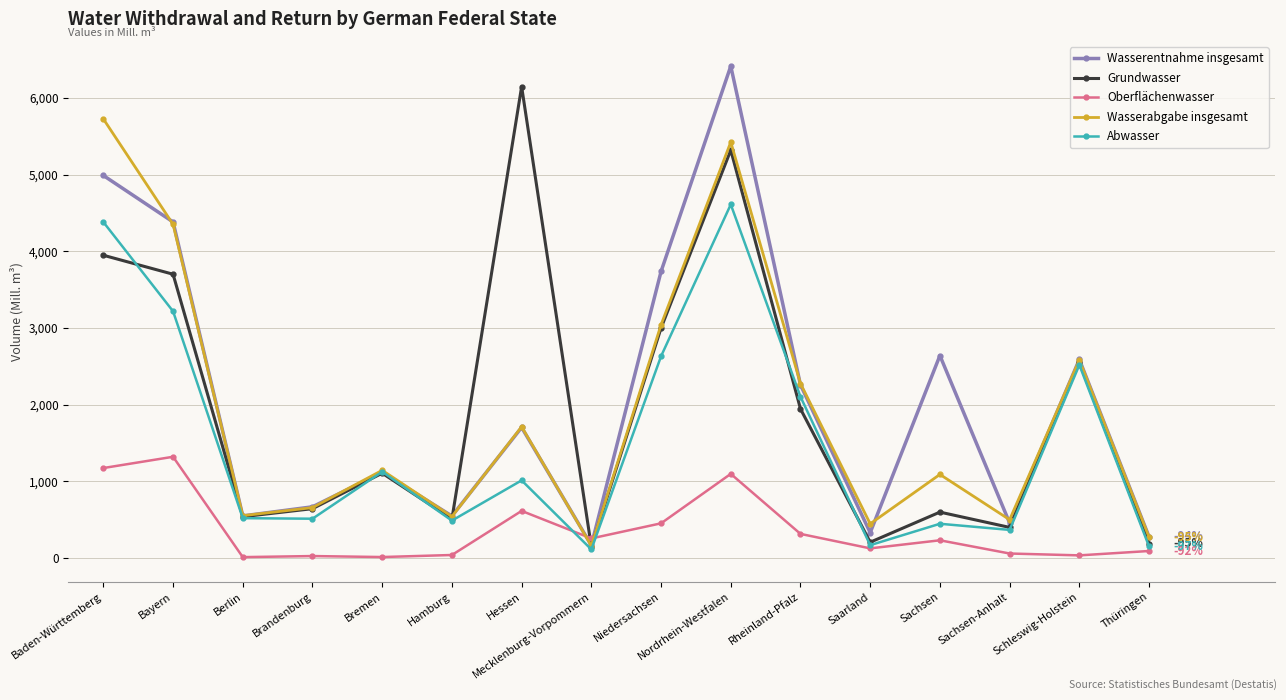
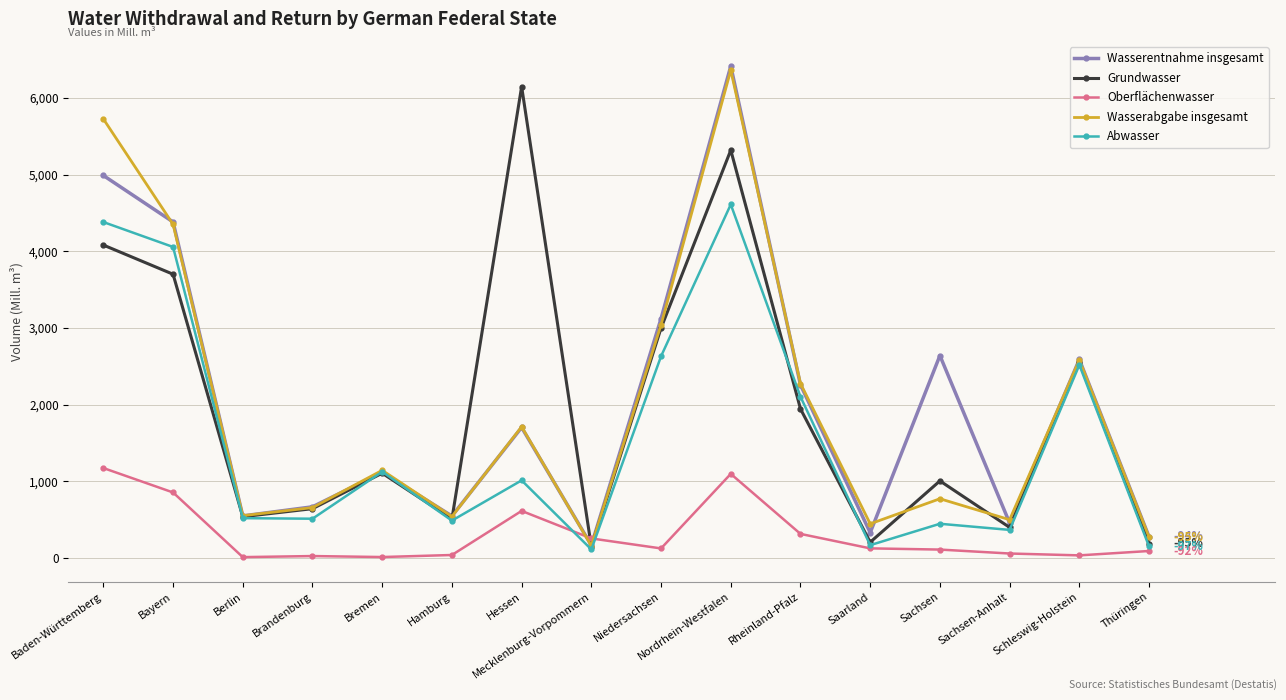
  {
    "Wasserentnahme insgesamt": {
      "Baden-Württemberg": "5,000",
-     "Niedersachsen": "3,700",
+     "Niedersachsen": "3,100",
      "Nordrhein-Westfalen": "6,400",
      "Saarland": "300",
      "Sachsen": "2,600",
      "Sachsen-Anhalt": "500"
    },
    "Grundwasser": {
-     "Baden-Württemberg": "3,900",
+     "Baden-Württemberg": "4,100",
      "Bayern": "3,700",
      "Hessen": "6,100",
      "Niedersachsen": "3,000",
      "Nordrhein-Westfalen": "5,300",
      "Rheinland-Pfalz": "1,900",
      "Saarland": "200",
-     "Sachsen": "600"
+     "Sachsen": "1,000"
    },
    "Oberflächenwasser": {
      "Baden-Württemberg": "1,200",
-     "Bayern": "1,300",
+     "Bayern": "900",
      "Berlin": "0",
      "Brandenburg": "0",
      "Bremen": "0",
      "Hamburg": "0",
      "Hessen": "600",
      "Mecklenburg-Vorpommern": "300",
-     "Niedersachsen": "500",
+     "Niedersachsen": "100",
      "Nordrhein-Westfalen": "1,100",
      "Rheinland-Pfalz": "300",
      "Saarland": "100",
-     "Sachsen": "200",
+     "Sachsen": "100",
      "Sachsen-Anhalt": "100",
      "Schleswig-Holstein": "0"
    },
    "Wasserabgabe insgesamt": {
      "Baden-Württemberg": "5,700",
      "Niedersachsen": "3,000",
-     "Nordrhein-Westfalen": "5,400",
+     "Nordrhein-Westfalen": "6,400",
      "Saarland": "400",
-     "Sachsen": "1,100",
+     "Sachsen": "800",
      "Sachsen-Anhalt": "500"
    },
    "Abwasser": {
      "Baden-Württemberg": "4,400",
-     "Bayern": "3,200",
+     "Bayern": "4,100",
      "Brandenburg": "500",
      "Hessen": "1,000",
      "Mecklenburg-Vorpommern": "100",
      "Niedersachsen": "2,600",
      "Nordrhein-Westfalen": "4,600",
      "Rheinland-Pfalz": "2,100",
      "Saarland": "200",
      "Sachsen": "400",
      "Schleswig-Holstein": "2,500"
    }
  }
